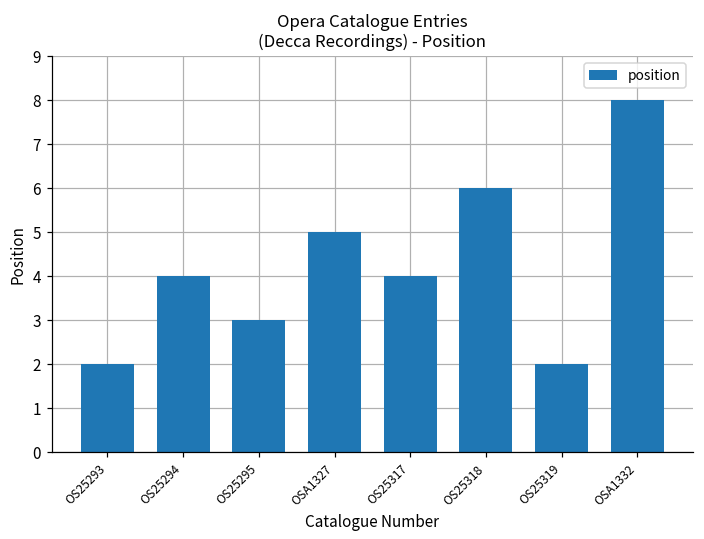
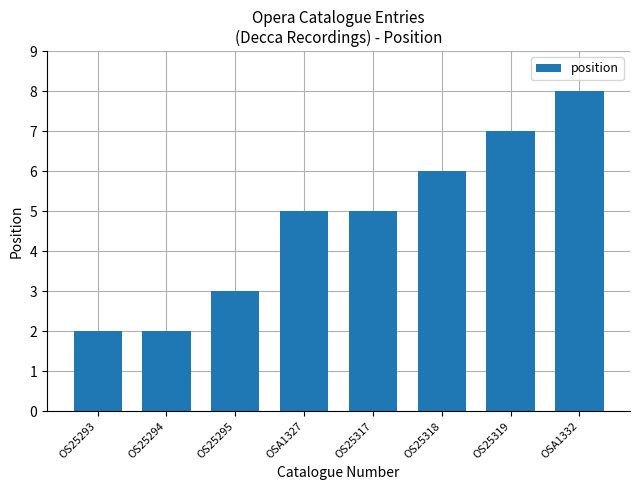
  {
    "OS25293": 2,
-   "OS25294": 4,
+   "OS25294": 2,
    "OS25295": 3,
    "OSA1327": 5,
-   "OS25317": 4,
+   "OS25317": 5,
    "OS25318": 6,
-   "OS25319": 2,
+   "OS25319": 7,
    "OSA1332": 8
  }
